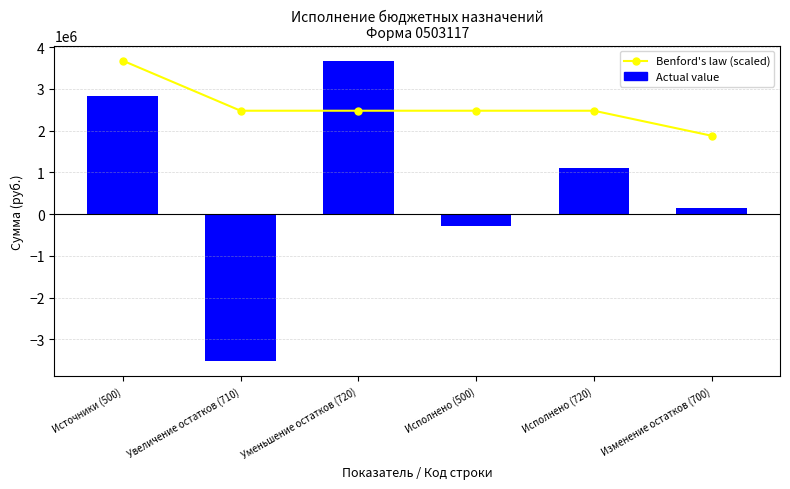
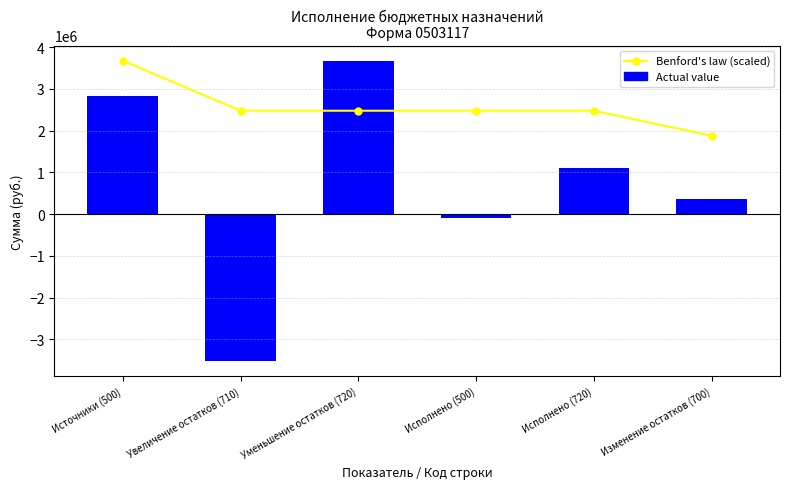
  {
    "Benford's law (scaled)": {
      "Источники (500)": 3700000,
      "Увеличение остатков (710)": 2500000,
      "Уменьшение остатков (720)": 2500000,
      "Исполнено (500)": 2500000,
      "Исполнено (720)": 2500000,
      "Изменение остатков (700)": 1900000
    },
    "Actual value": {
      "Источники (500)": 2800000,
      "Увеличение остатков (710)": -3500000,
      "Уменьшение остатков (720)": 3700000,
-     "Исполнено (500)": -300000,
+     "Исполнено (500)": -100000,
      "Исполнено (720)": 1100000,
-     "Изменение остатков (700)": 200000
+     "Изменение остатков (700)": 400000
    }
  }
